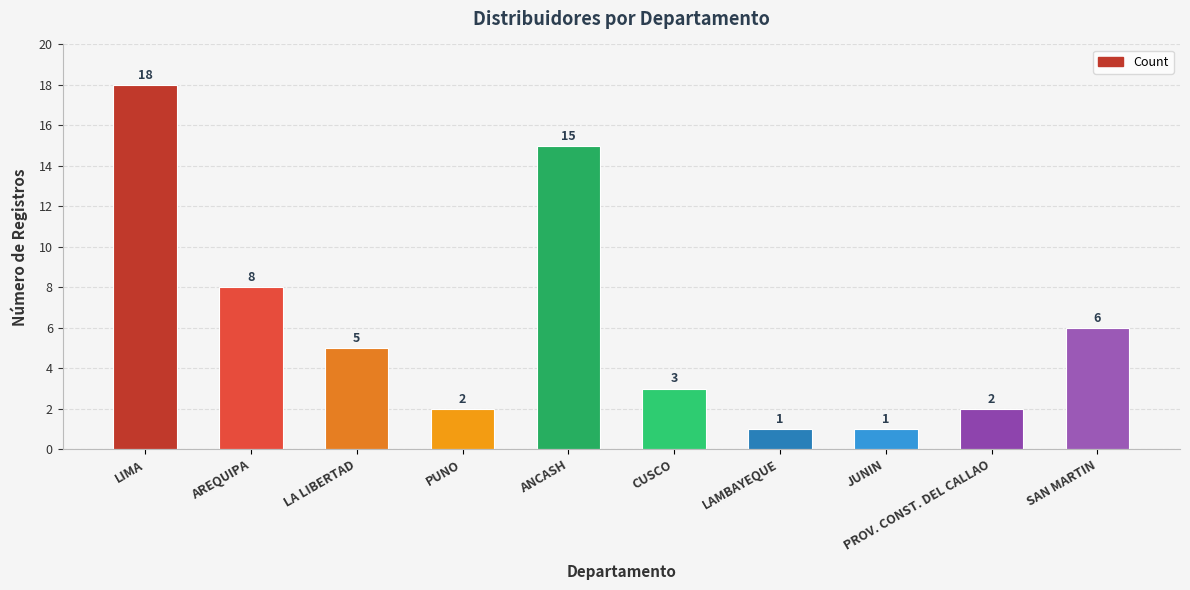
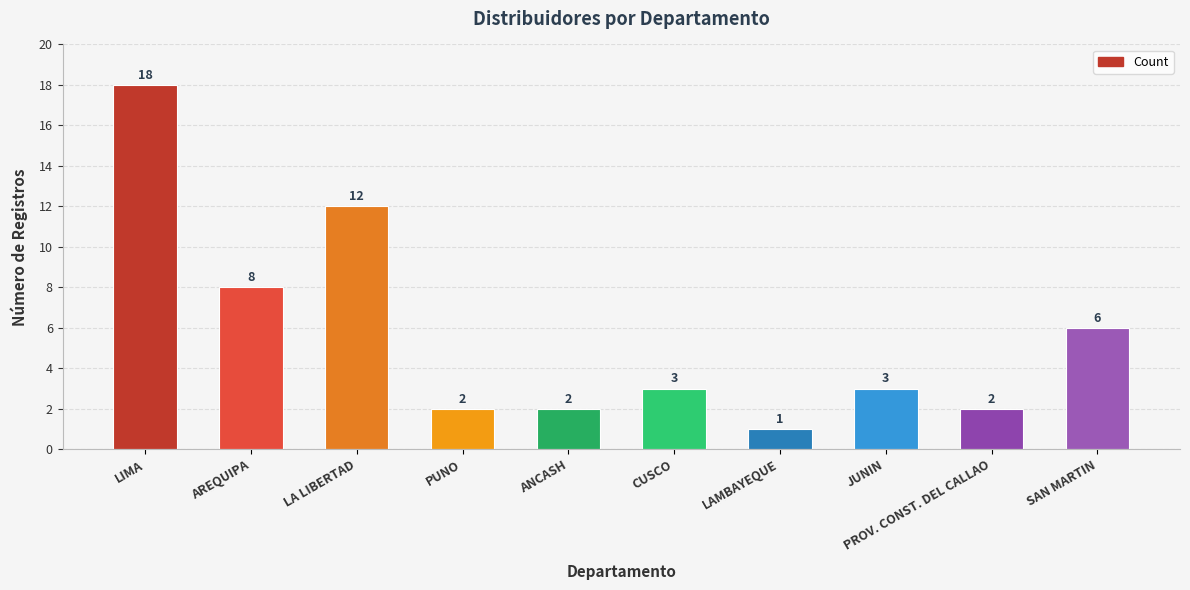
  {
    "LIMA": 18,
    "AREQUIPA": 8,
-   "LA LIBERTAD": 5,
+   "LA LIBERTAD": 12,
    "PUNO": 2,
-   "ANCASH": 15,
+   "ANCASH": 2,
    "CUSCO": 3,
    "LAMBAYEQUE": 1,
-   "JUNIN": 1,
+   "JUNIN": 3,
    "PROV. CONST. DEL CALLAO": 2,
    "SAN MARTIN": 6
  }
